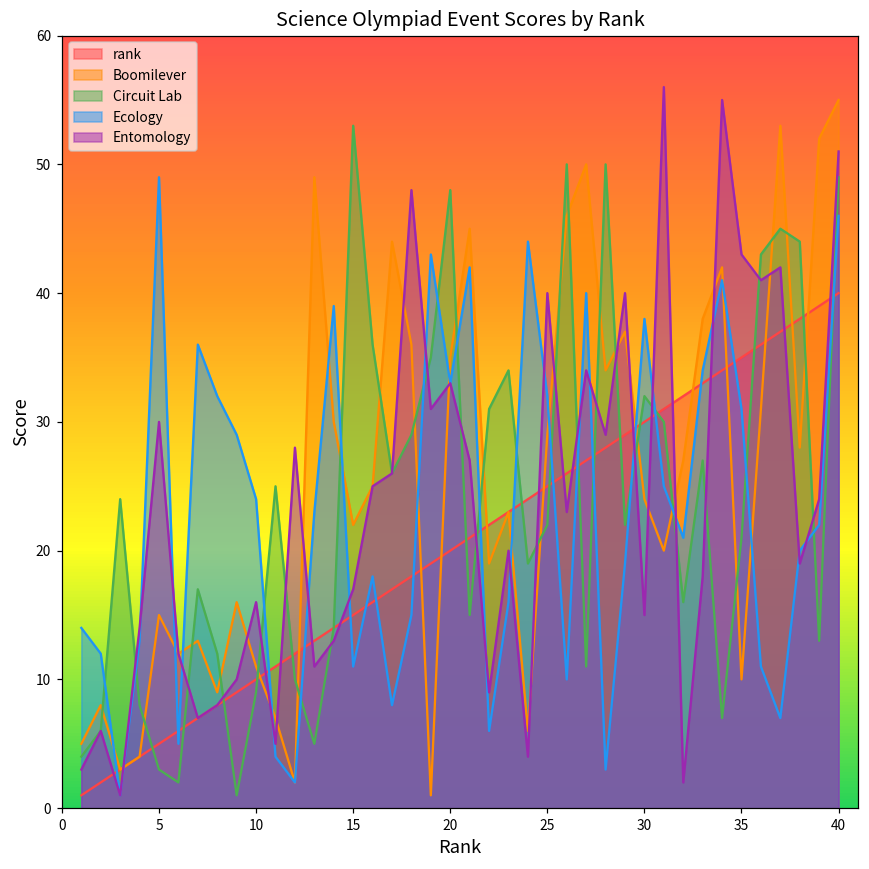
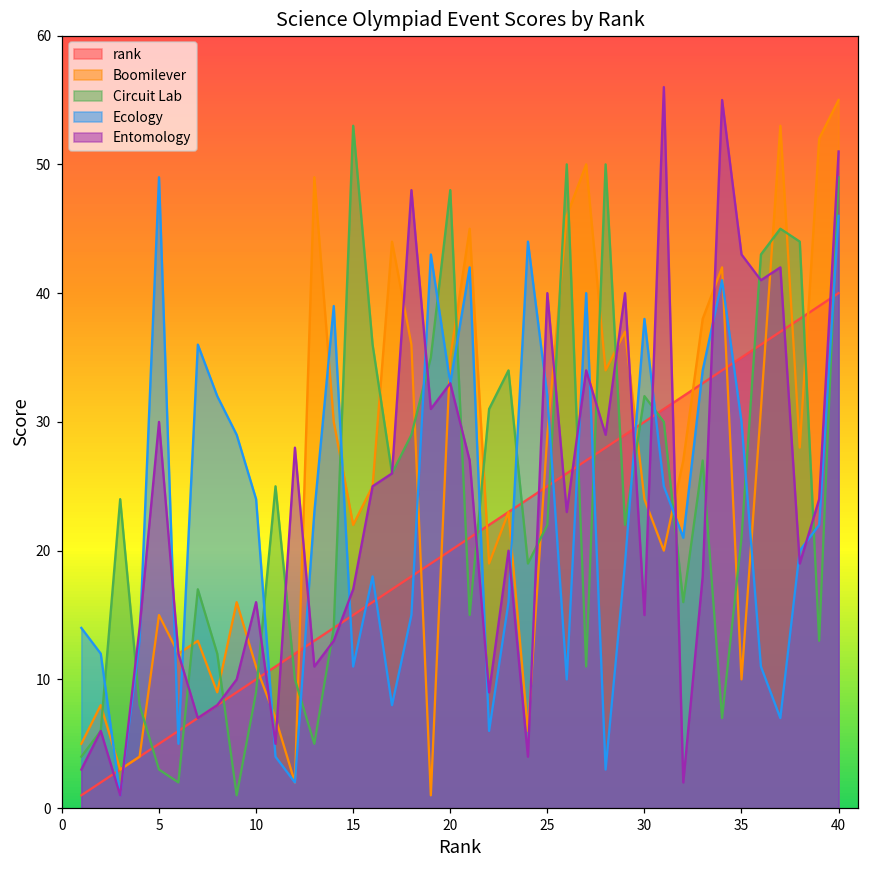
  {
    "rank": {
      "5": 5,
      "10": 10,
      "15": 15,
      "20": 20,
      "25": 25,
      "30": 30,
      "35": 35,
      "40": 40
    },
    "Boomilever": {
      "5": 15,
      "10": 11,
      "15": 22,
      "20": 35,
      "25": 29,
      "30": 24,
      "35": 10,
      "40": 55
    },
    "Circuit Lab": {
      "5": 3,
      "10": 9,
      "15": 53,
      "20": 48,
      "25": 22,
      "30": 32,
      "35": 21,
      "40": 49
    },
    "Ecology": {
      "5": 49,
      "10": 24,
      "15": 11,
      "25": 32,
      "30": 38,
-     "35": 31,
+     "35": 30,
      "40": 46
    },
    "Entomology": {
      "5": 30,
      "10": 16,
      "15": 17,
      "25": 40,
      "30": 15,
      "35": 43,
      "40": 51
    }
  }
